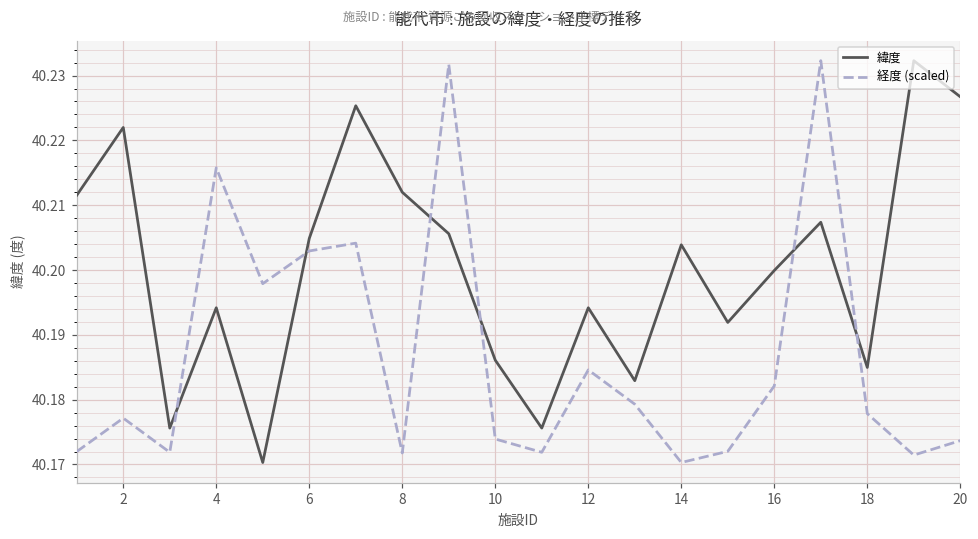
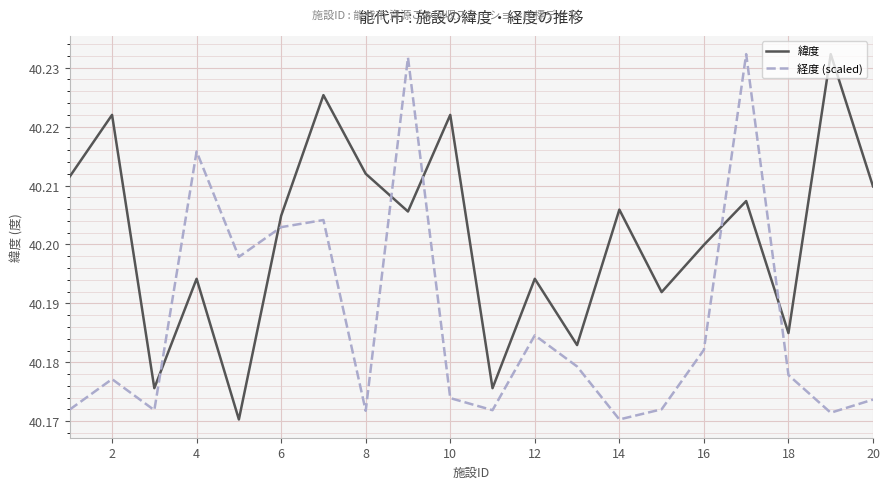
  {
    "緯度": {
      "2": 40.222,
      "4": 40.194,
      "6": 40.205,
      "8": 40.212,
-     "10": 40.186,
+     "10": 40.222,
      "12": 40.194,
-     "14": 40.204,
+     "14": 40.206,
      "16": 40.200,
      "18": 40.185,
-     "20": 40.227
+     "20": 40.210
    },
    "経度 (scaled)": {
      "2": 40.177,
      "4": 40.216,
      "6": 40.203,
      "8": 40.172,
      "10": 40.174,
      "12": 40.185,
      "14": 40.170,
      "16": 40.182,
      "18": 40.178,
      "20": 40.174
    }
  }
